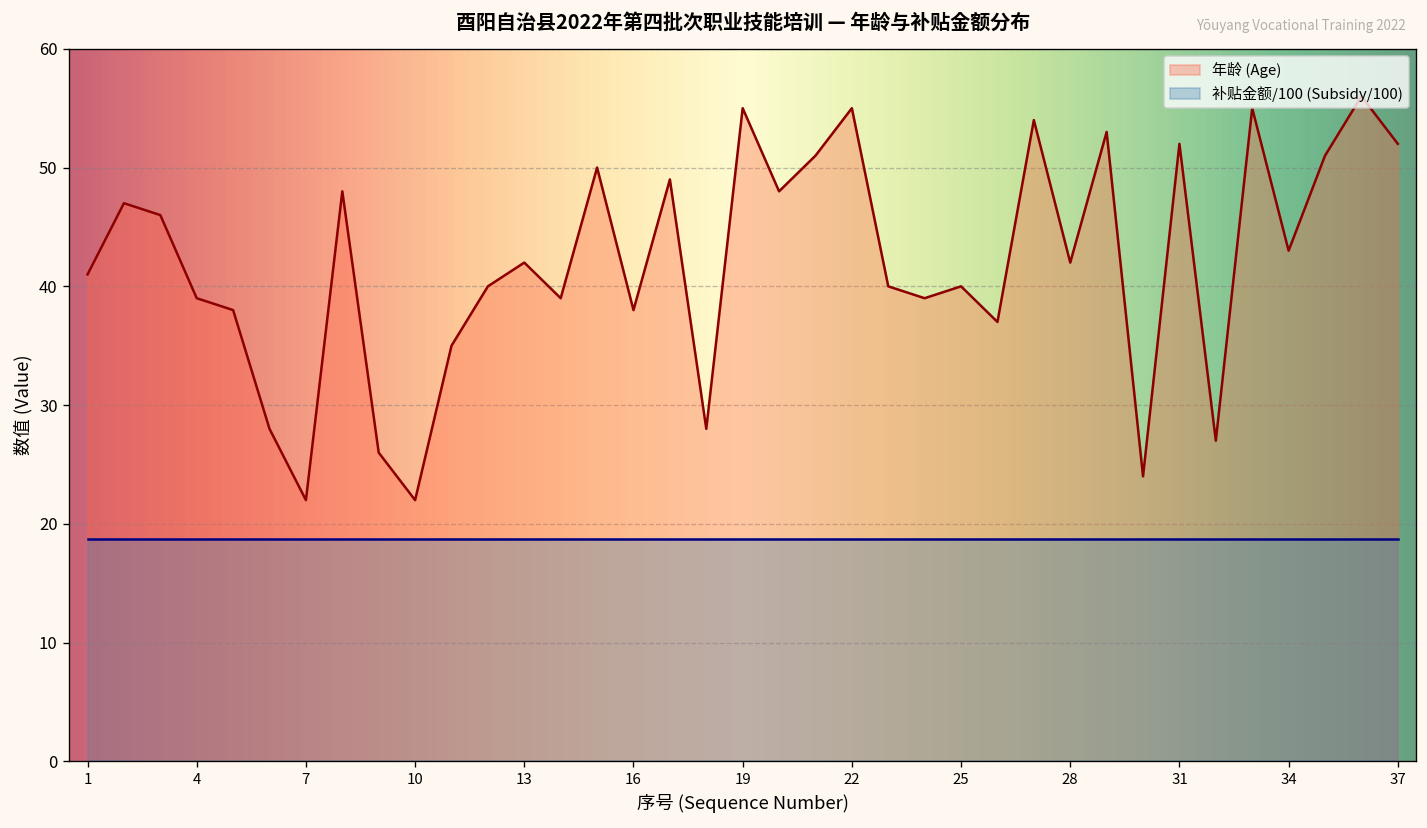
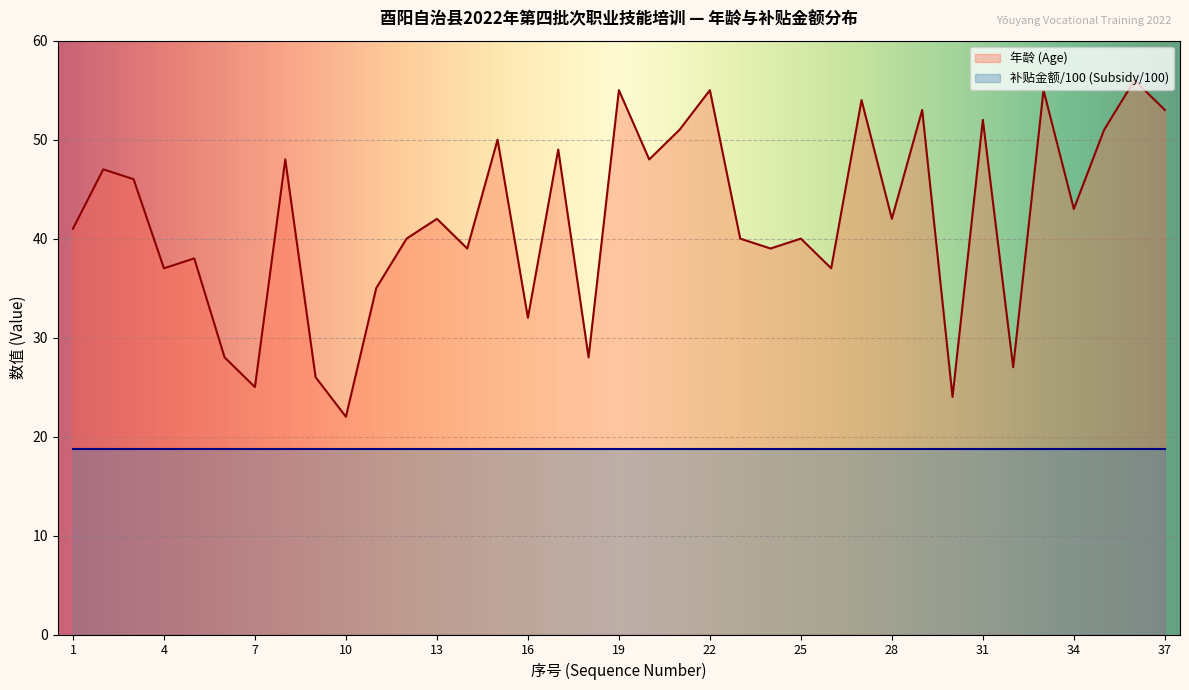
  {
    "年龄 (Age)": {
      "1": 41,
-     "4": 39,
-     "7": 22,
+     "4": 37,
+     "7": 25,
      "10": 22,
      "13": 42,
-     "16": 38,
+     "16": 32,
      "19": 55,
      "22": 55,
      "25": 40,
      "28": 42,
      "31": 52,
      "34": 43,
-     "37": 52
+     "37": 53
    },
    "补贴金额/100 (Subsidy/100)": {
      "1": 19,
      "4": 19,
      "7": 19,
      "10": 19,
      "13": 19,
      "16": 19,
      "19": 19,
      "22": 19,
      "25": 19,
      "28": 19,
      "31": 19,
      "34": 19,
      "37": 19
    }
  }
